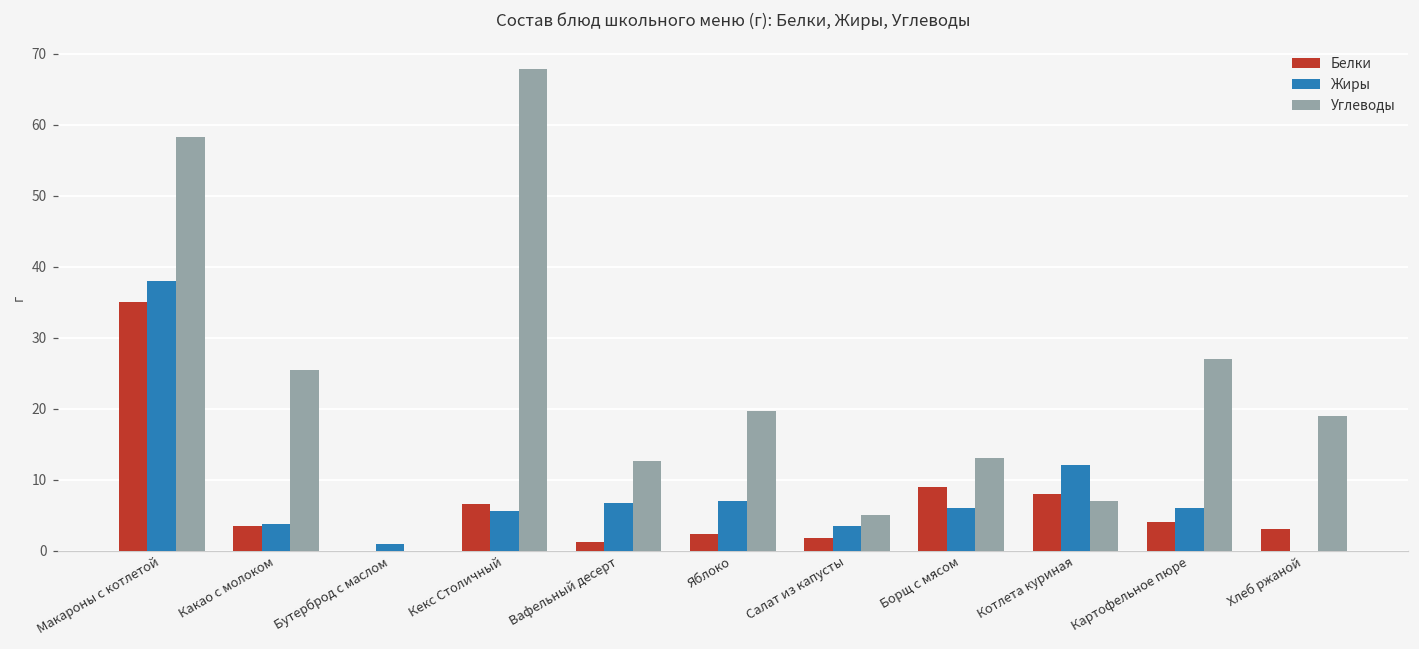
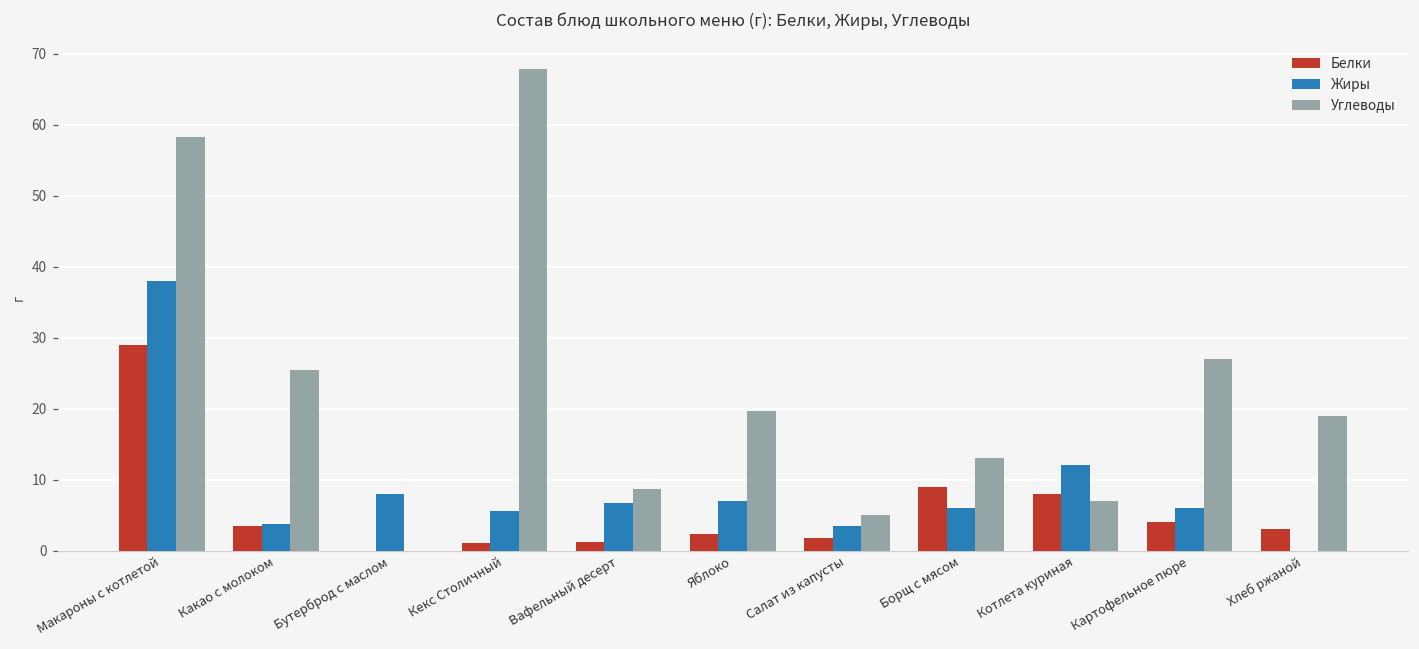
  {
    "Белки": {
-     "Макароны с котлетой": 35,
+     "Макароны с котлетой": 29,
      "Какао с молоком": 4,
      "Бутерброд с маслом": 0,
-     "Кекс Столичный": 7,
+     "Кекс Столичный": 1,
      "Вафельный десерт": 1,
      "Яблоко": 2,
      "Салат из капусты": 2,
      "Борщ с мясом": 9,
      "Котлета куриная": 8,
      "Картофельное пюре": 4,
      "Хлеб ржаной": 3
    },
    "Жиры": {
      "Макароны с котлетой": 38,
      "Какао с молоком": 4,
-     "Бутерброд с маслом": 1,
+     "Бутерброд с маслом": 8,
      "Кекс Столичный": 6,
      "Вафельный десерт": 7,
      "Яблоко": 7,
      "Салат из капусты": 3,
      "Борщ с мясом": 6,
      "Котлета куриная": 12,
      "Картофельное пюре": 6,
      "Хлеб ржаной": 0
    },
    "Углеводы": {
      "Макароны с котлетой": 58,
      "Какао с молоком": 26,
      "Бутерброд с маслом": 0,
      "Кекс Столичный": 68,
-     "Вафельный десерт": 13,
+     "Вафельный десерт": 9,
      "Яблоко": 20,
      "Салат из капусты": 5,
      "Борщ с мясом": 13,
      "Котлета куриная": 7,
      "Картофельное пюре": 27,
      "Хлеб ржаной": 19
    }
  }
